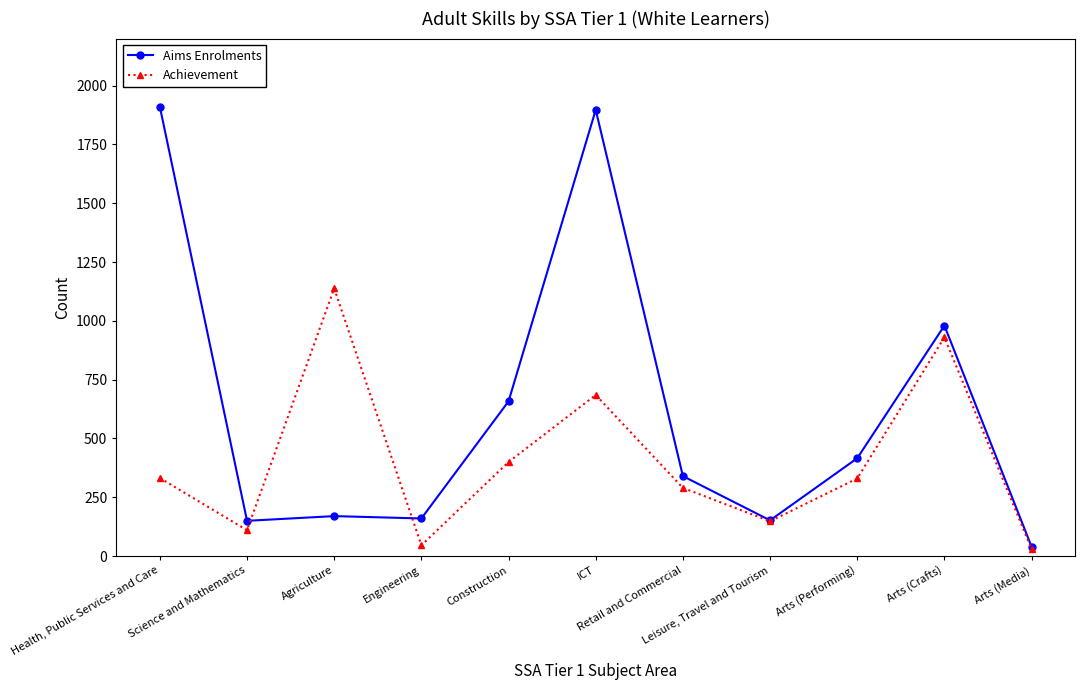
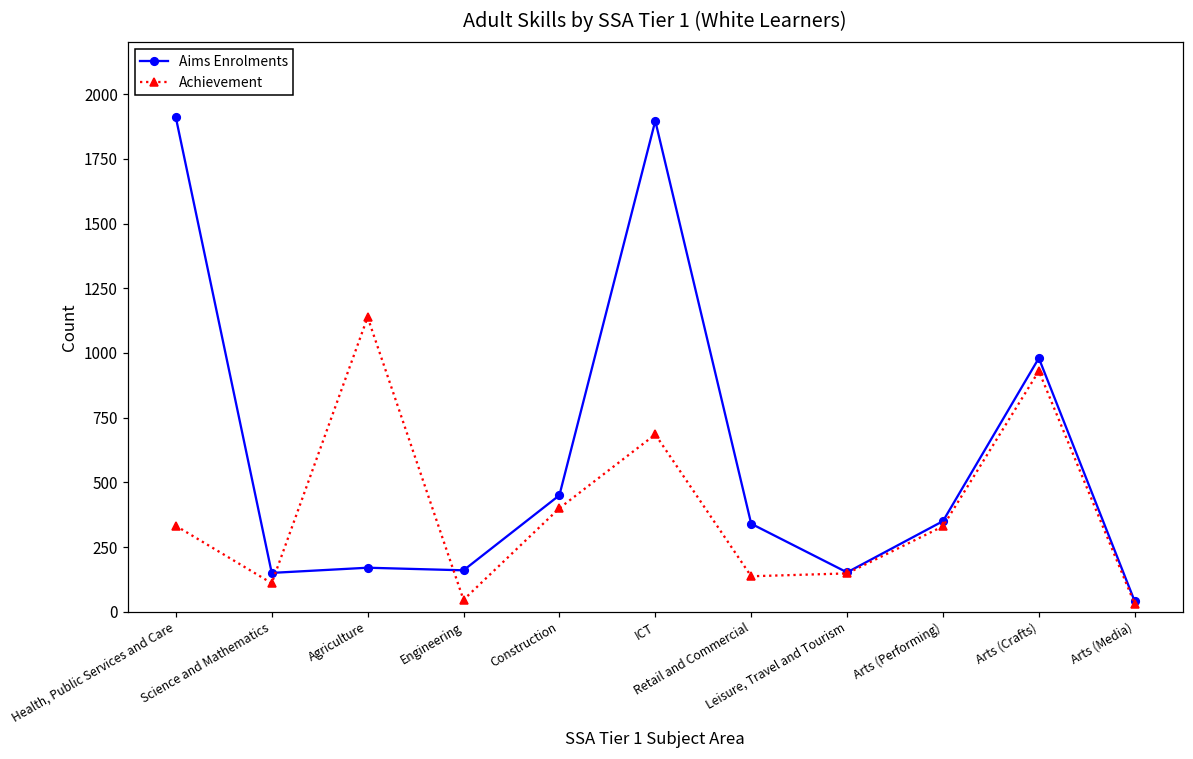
  {
    "Aims Enrolments": {
      "Health, Public Services and Care": 1910,
      "Science and Mathematics": 150,
      "Agriculture": 170,
      "Engineering": 160,
-     "Construction": 660,
+     "Construction": 450,
      "ICT": 1900,
      "Retail and Commercial": 340,
-     "Arts (Performing)": 420,
+     "Arts (Performing)": 350,
      "Arts (Crafts)": 980
    },
    "Achievement": {
      "Health, Public Services and Care": 330,
      "Science and Mathematics": 110,
      "Agriculture": 1140,
      "Engineering": 50,
      "Construction": 400,
      "ICT": 690,
-     "Retail and Commercial": 290,
+     "Retail and Commercial": 140,
      "Arts (Performing)": 330,
      "Arts (Crafts)": 930
    }
  }
